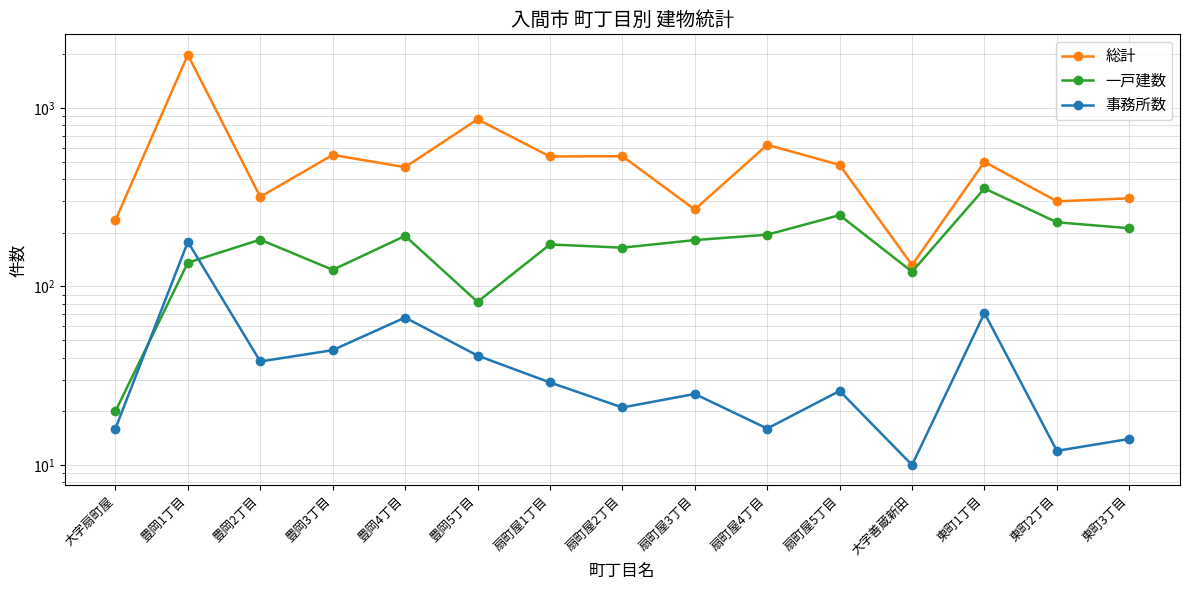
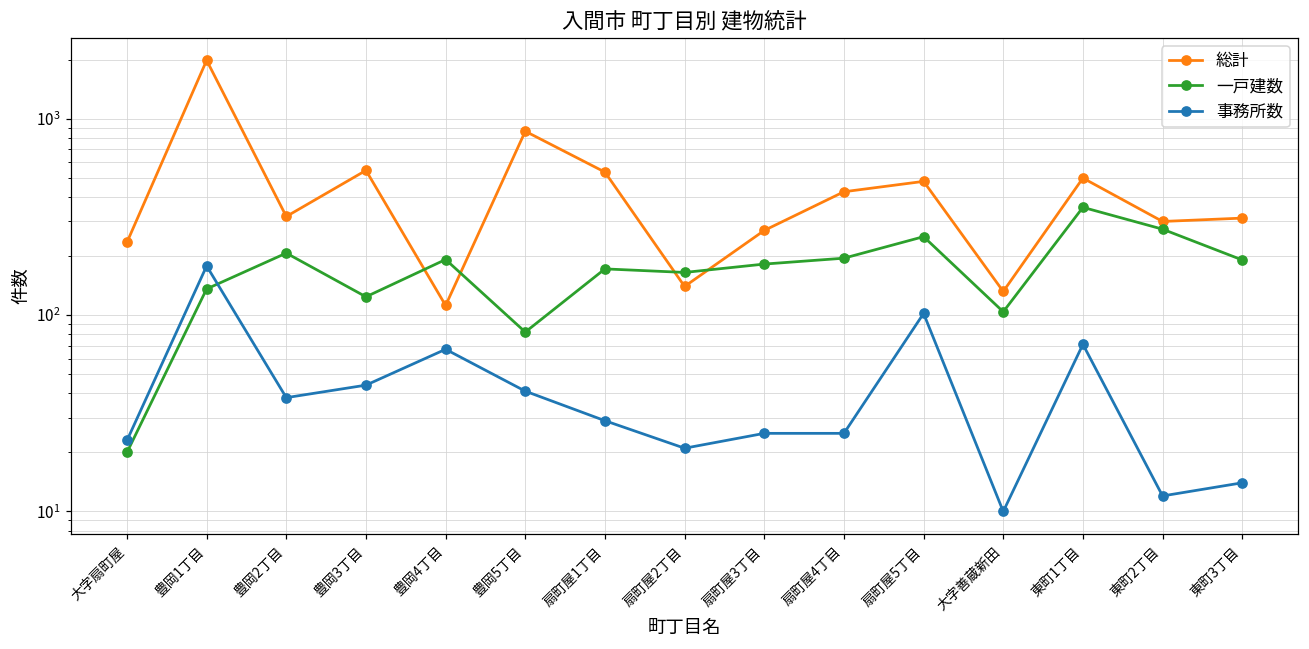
  {
    "総計": {
      "大字扇町屋": 240,
      "豊岡1丁目": 2000,
      "豊岡2丁目": 320,
      "豊岡3丁目": 550,
-     "豊岡4丁目": 470,
+     "豊岡4丁目": 110,
      "豊岡5丁目": 900,
      "扇町屋1丁目": 540,
-     "扇町屋2丁目": 540,
+     "扇町屋2丁目": 140,
      "扇町屋3丁目": 270,
-     "扇町屋4丁目": 620,
+     "扇町屋4丁目": 430,
      "扇町屋5丁目": 480,
      "大字善蔵新田": 130,
      "東町1丁目": 500,
      "東町2丁目": 300,
      "東町3丁目": 310
    },
    "一戸建数": {
      "大字扇町屋": 20,
      "豊岡1丁目": 140,
-     "豊岡2丁目": 180,
+     "豊岡2丁目": 210,
      "豊岡3丁目": 120,
      "豊岡4丁目": 190,
      "豊岡5丁目": 80,
      "扇町屋1丁目": 170,
      "扇町屋2丁目": 170,
      "扇町屋3丁目": 180,
      "扇町屋4丁目": 200,
      "扇町屋5丁目": 250,
-     "大字善蔵新田": 120,
+     "大字善蔵新田": 100,
      "東町1丁目": 350,
-     "東町2丁目": 230,
-     "東町3丁目": 210
+     "東町2丁目": 270,
+     "東町3丁目": 190
    },
    "事務所数": {
-     "大字扇町屋": 16,
+     "大字扇町屋": 23,
      "豊岡1丁目": 180,
      "豊岡2丁目": 38,
      "豊岡3丁目": 44,
      "豊岡4丁目": 67,
      "豊岡5丁目": 41,
      "扇町屋1丁目": 29,
      "扇町屋2丁目": 21,
      "扇町屋3丁目": 25,
-     "扇町屋4丁目": 16,
-     "扇町屋5丁目": 26,
+     "扇町屋4丁目": 25,
+     "扇町屋5丁目": 100,
      "大字善蔵新田": 10,
      "東町1丁目": 71,
      "東町2丁目": 12,
      "東町3丁目": 14
    }
  }
